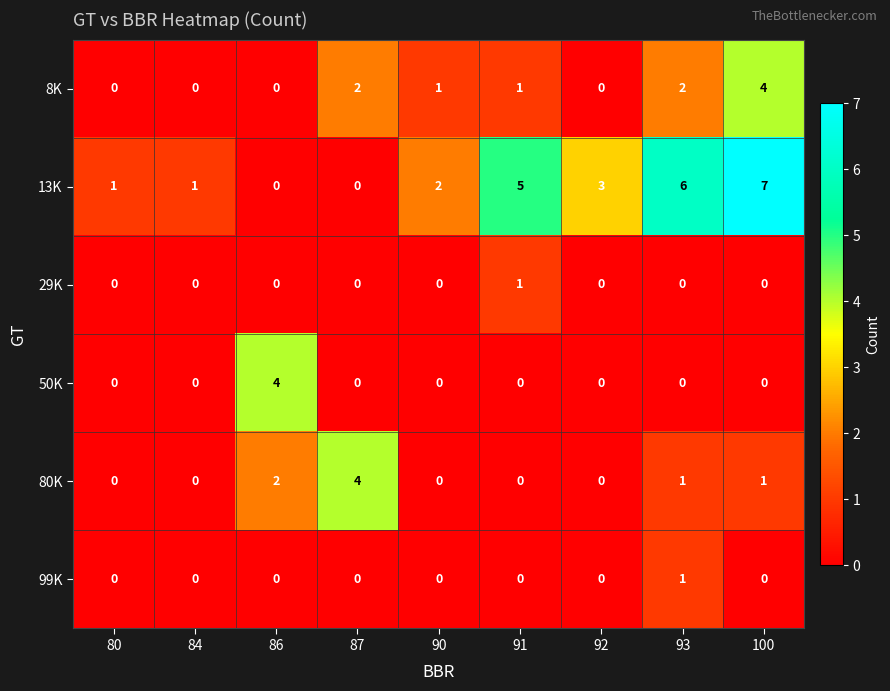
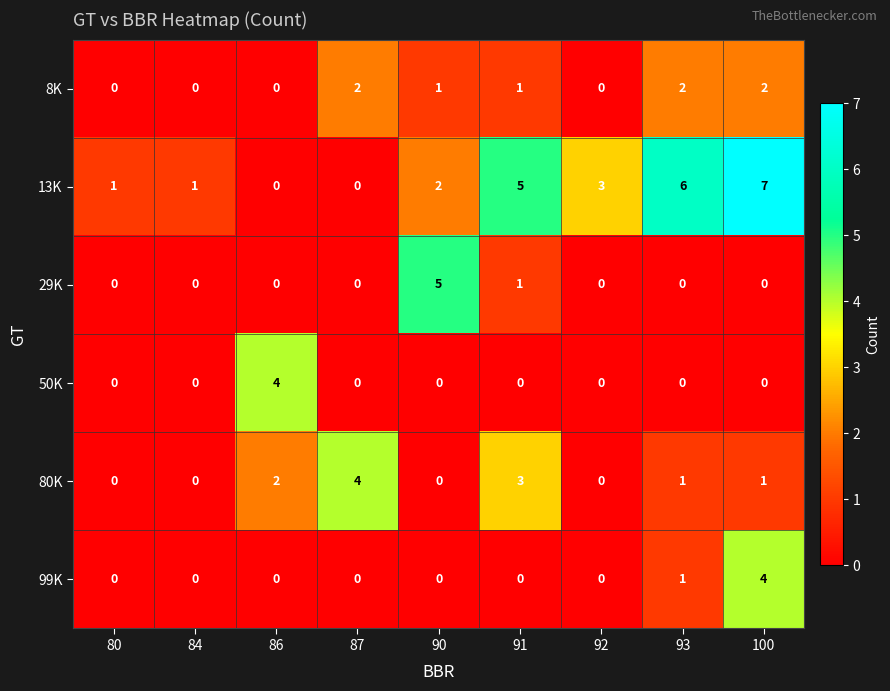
  {
    "8K": {
      "80": 0,
      "84": 0,
      "86": 0,
      "87": 2,
      "90": 1,
      "91": 1,
      "92": 0,
      "93": 2,
-     "100": 4
+     "100": 2
    },
    "13K": {
      "80": 1,
      "84": 1,
      "86": 0,
      "87": 0,
      "90": 2,
      "91": 5,
      "92": 3,
      "93": 6,
      "100": 7
    },
    "29K": {
      "80": 0,
      "84": 0,
      "86": 0,
      "87": 0,
-     "90": 0,
+     "90": 5,
      "91": 1,
      "92": 0,
      "93": 0,
      "100": 0
    },
    "50K": {
      "80": 0,
      "84": 0,
      "86": 4,
      "87": 0,
      "90": 0,
      "91": 0,
      "92": 0,
      "93": 0,
      "100": 0
    },
    "80K": {
      "80": 0,
      "84": 0,
      "86": 2,
      "87": 4,
      "90": 0,
-     "91": 0,
+     "91": 3,
      "92": 0,
      "93": 1,
      "100": 1
    },
    "99K": {
      "80": 0,
      "84": 0,
      "86": 0,
      "87": 0,
      "90": 0,
      "91": 0,
      "92": 0,
      "93": 1,
-     "100": 0
+     "100": 4
    }
  }
